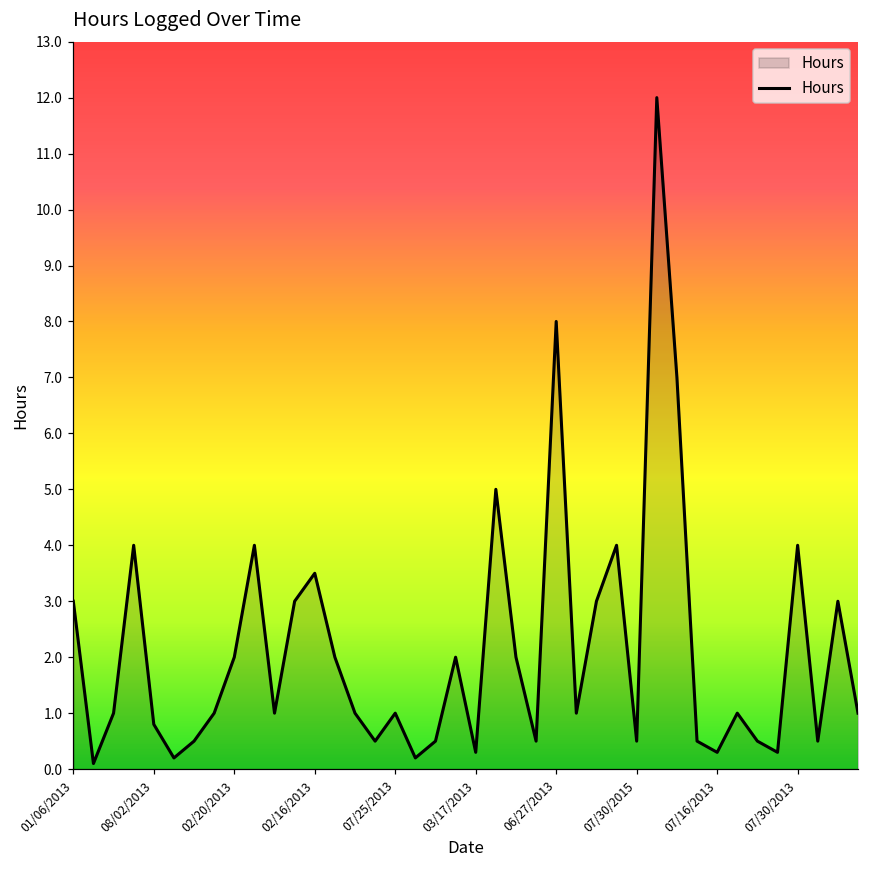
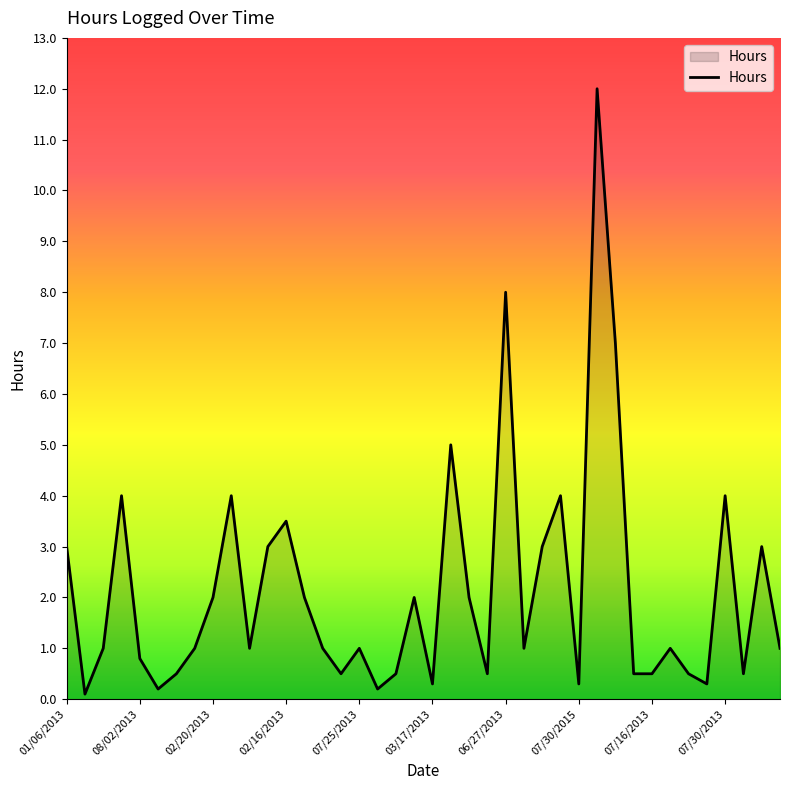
  {
    "01/06/2013": 3.0,
    "08/02/2013": 0.8,
    "02/16/2013": 3.5,
    "06/27/2013": 8.0,
-   "07/30/2015": 0.5,
-   "07/16/2013": 0.3,
+   "07/30/2015": 0.3,
+   "07/16/2013": 0.5,
    "07/30/2013": 4.0
  }
